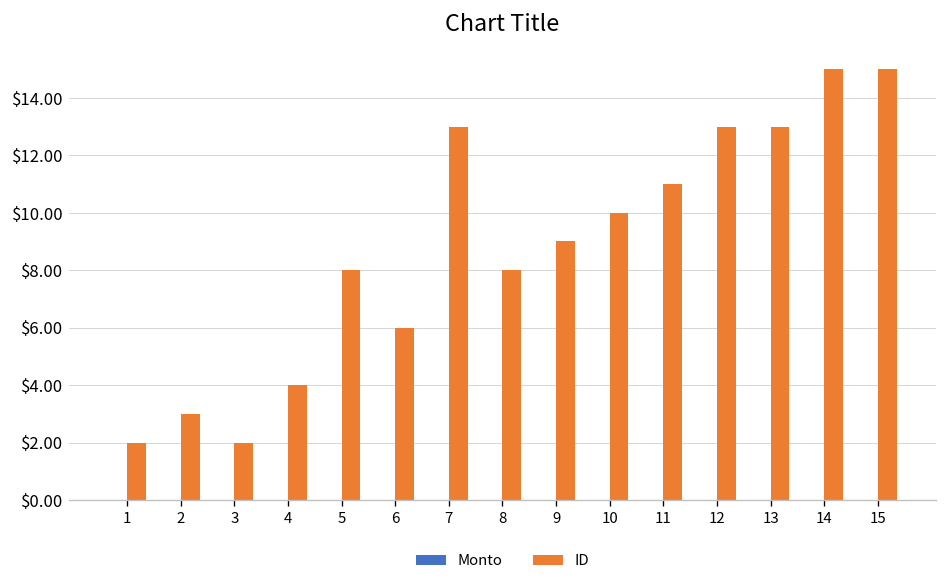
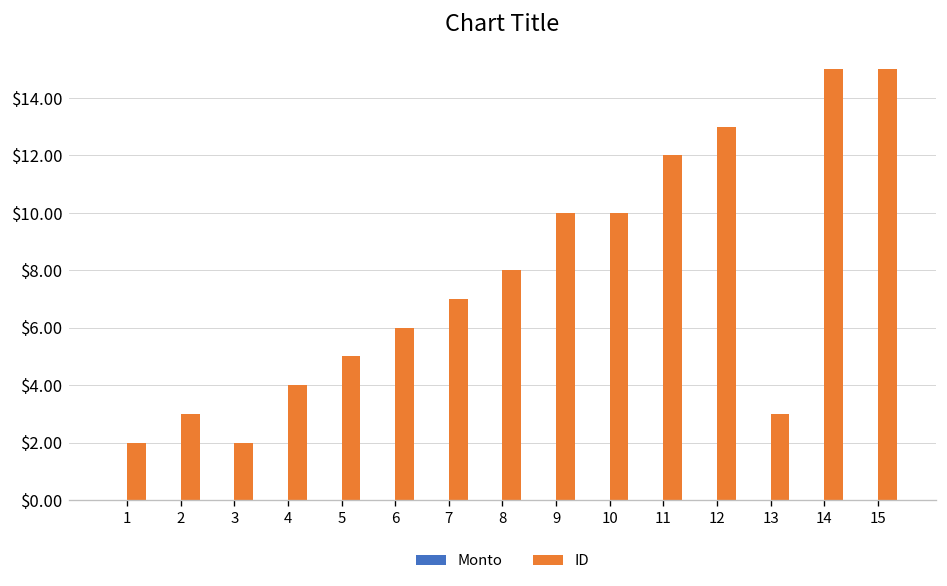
  {
    "Monto": {
      "1": "$0",
      "2": "$0",
      "3": "$0",
      "4": "$0",
      "5": "$0",
      "6": "$0",
      "7": "$0",
      "8": "$0",
      "9": "$0",
      "10": "$0",
      "11": "$0",
      "12": "$0",
      "13": "$0",
      "14": "$0",
      "15": "$0"
    },
    "ID": {
      "1": "$2",
      "2": "$3",
      "3": "$2",
      "4": "$4",
-     "5": "$8",
+     "5": "$5",
      "6": "$6",
-     "7": "$13",
+     "7": "$7",
      "8": "$8",
-     "9": "$9",
+     "9": "$10",
      "10": "$10",
-     "11": "$11",
+     "11": "$12",
      "12": "$13",
-     "13": "$13",
+     "13": "$3",
      "14": "$15",
      "15": "$15"
    }
  }
